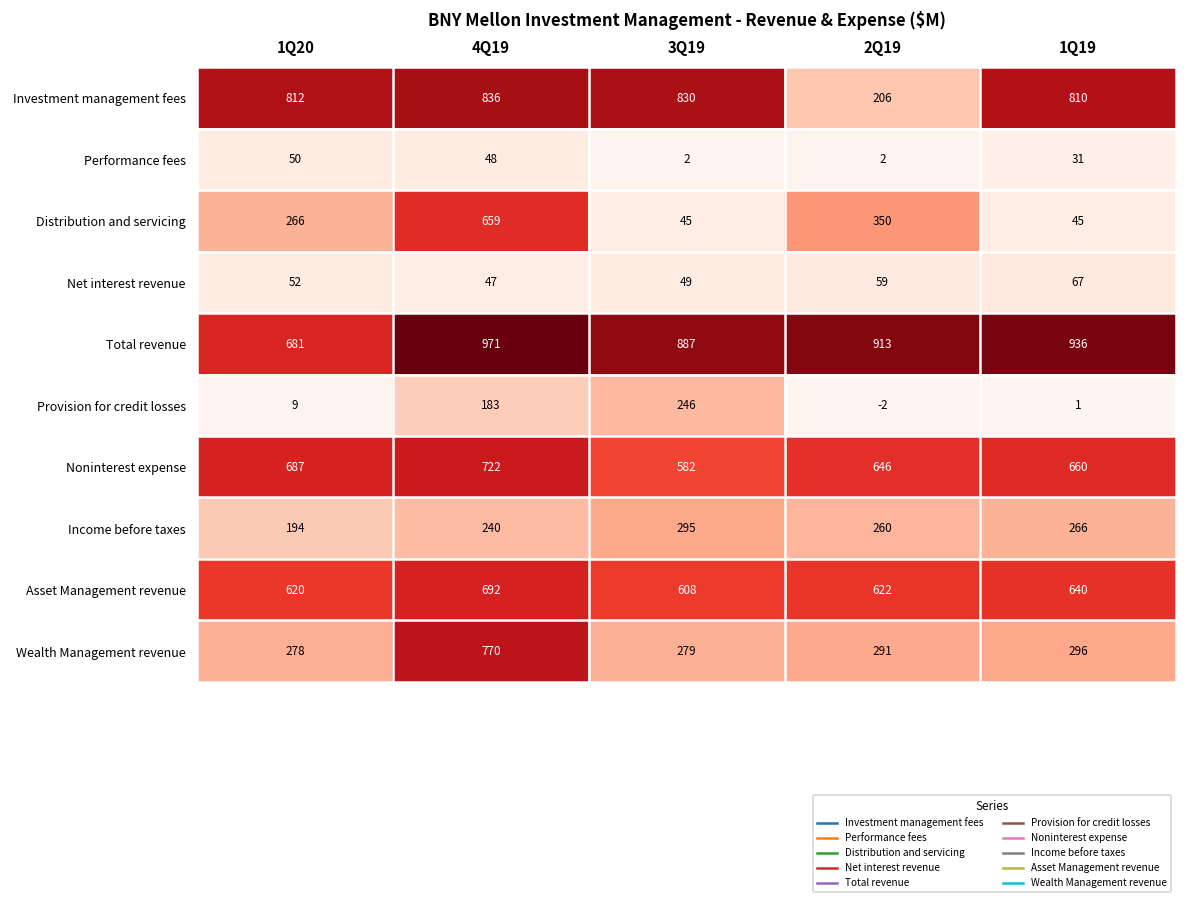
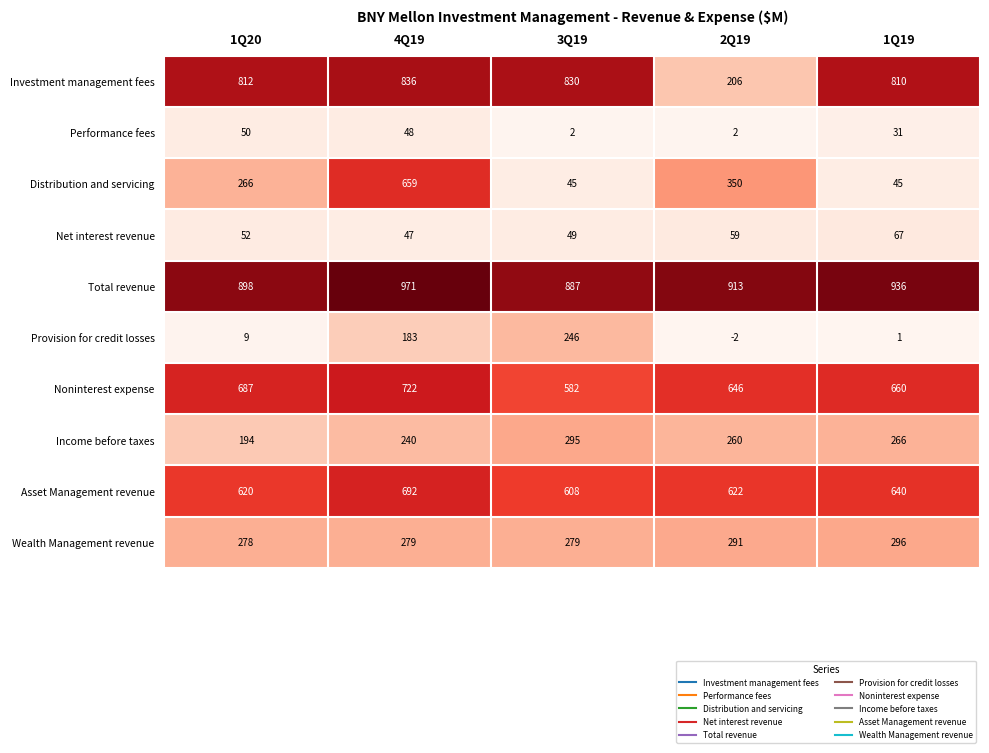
  {
    "Investment management fees": {
      "1Q20": 812,
      "4Q19": 836,
      "3Q19": 830,
      "2Q19": 206,
      "1Q19": 810
    },
    "Performance fees": {
      "1Q20": 50,
      "4Q19": 48,
      "3Q19": 2,
      "2Q19": 2,
      "1Q19": 31
    },
    "Distribution and servicing": {
      "1Q20": 266,
      "4Q19": 659,
      "3Q19": 45,
      "2Q19": 350,
      "1Q19": 45
    },
    "Net interest revenue": {
      "1Q20": 52,
      "4Q19": 47,
      "3Q19": 49,
      "2Q19": 59,
      "1Q19": 67
    },
    "Total revenue": {
-     "1Q20": 681,
+     "1Q20": 898,
      "4Q19": 971,
      "3Q19": 887,
      "2Q19": 913,
      "1Q19": 936
    },
    "Provision for credit losses": {
      "1Q20": 9,
      "4Q19": 183,
      "3Q19": 246,
      "2Q19": -2,
      "1Q19": 1
    },
    "Noninterest expense": {
      "1Q20": 687,
      "4Q19": 722,
      "3Q19": 582,
      "2Q19": 646,
      "1Q19": 660
    },
    "Income before taxes": {
      "1Q20": 194,
      "4Q19": 240,
      "3Q19": 295,
      "2Q19": 260,
      "1Q19": 266
    },
    "Asset Management revenue": {
      "1Q20": 620,
      "4Q19": 692,
      "3Q19": 608,
      "2Q19": 622,
      "1Q19": 640
    },
    "Wealth Management revenue": {
      "1Q20": 278,
-     "4Q19": 770,
+     "4Q19": 279,
      "3Q19": 279,
      "2Q19": 291,
      "1Q19": 296
    }
  }
